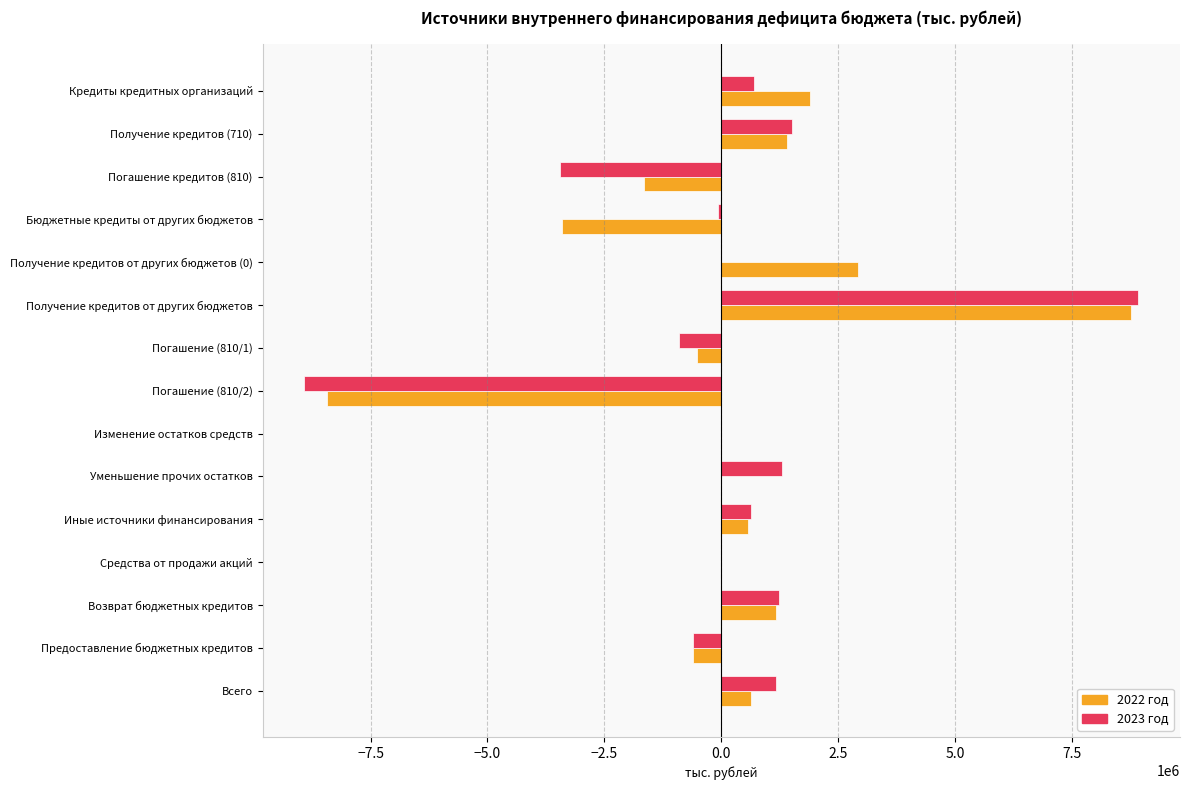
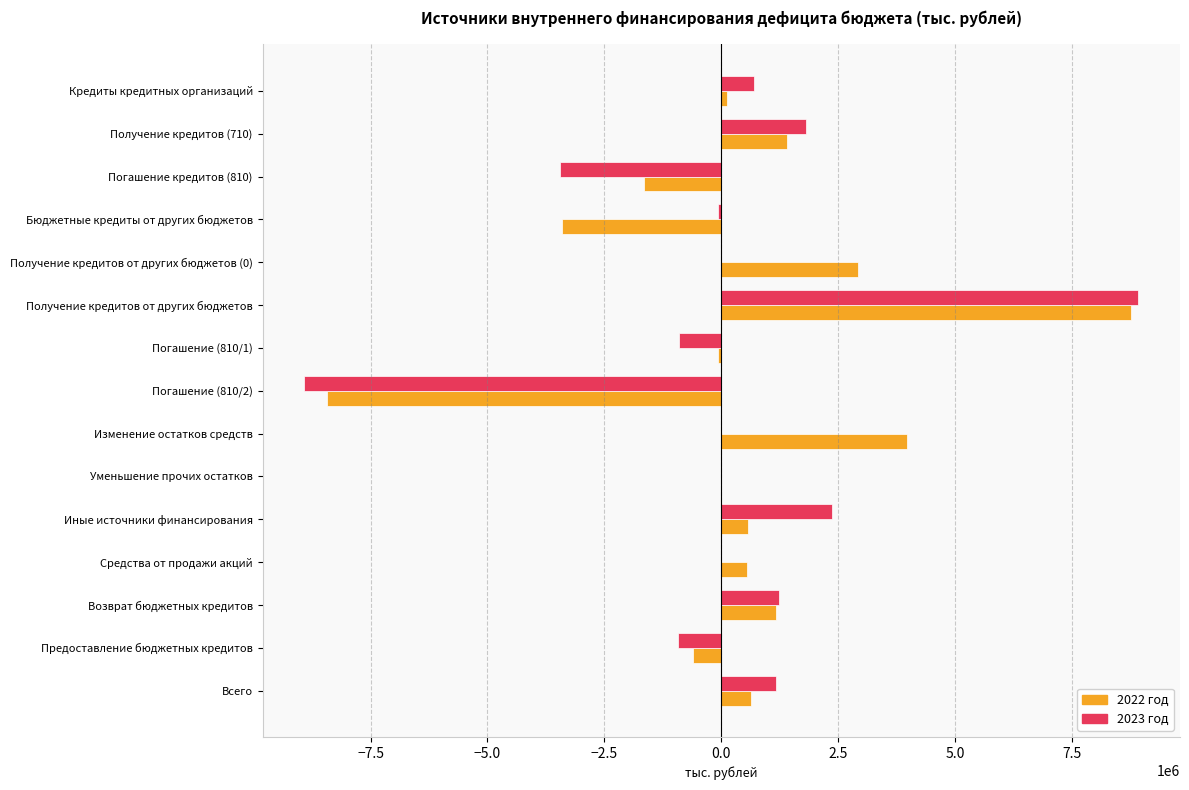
  {
    "2022 год": {
-     "Кредиты кредитных организаций": 1900000,
+     "Кредиты кредитных организаций": 100000,
      "Получение кредитов (710)": 1400000,
      "Погашение кредитов (810)": -1700000,
      "Бюджетные кредиты от других бюджетов": -3400000,
      "Получение кредитов от других бюджетов (0)": 2900000,
      "Получение кредитов от других бюджетов": 8800000,
-     "Погашение (810/1)": -500000,
+     "Погашение (810/1)": -100000,
      "Погашение (810/2)": -8400000,
-     "Изменение остатков средств": 0,
+     "Изменение остатков средств": 4000000,
      "Уменьшение прочих остатков": 0,
      "Иные источники финансирования": 600000,
-     "Средства от продажи акций": 0,
+     "Средства от продажи акций": 600000,
      "Возврат бюджетных кредитов": 1200000,
      "Предоставление бюджетных кредитов": -600000,
      "Всего": 600000
    },
    "2023 год": {
      "Кредиты кредитных организаций": 700000,
-     "Получение кредитов (710)": 1500000,
+     "Получение кредитов (710)": 1800000,
      "Погашение кредитов (810)": -3500000,
      "Бюджетные кредиты от других бюджетов": -100000,
      "Получение кредитов от других бюджетов (0)": 0,
      "Получение кредитов от других бюджетов": 8900000,
      "Погашение (810/1)": -900000,
      "Погашение (810/2)": -8900000,
      "Изменение остатков средств": 0,
-     "Уменьшение прочих остатков": 1300000,
-     "Иные источники финансирования": 600000,
+     "Уменьшение прочих остатков": 0,
+     "Иные источники финансирования": 2400000,
      "Средства от продажи акций": 0,
      "Возврат бюджетных кредитов": 1200000,
-     "Предоставление бюджетных кредитов": -600000,
+     "Предоставление бюджетных кредитов": -900000,
      "Всего": 1200000
    }
  }
